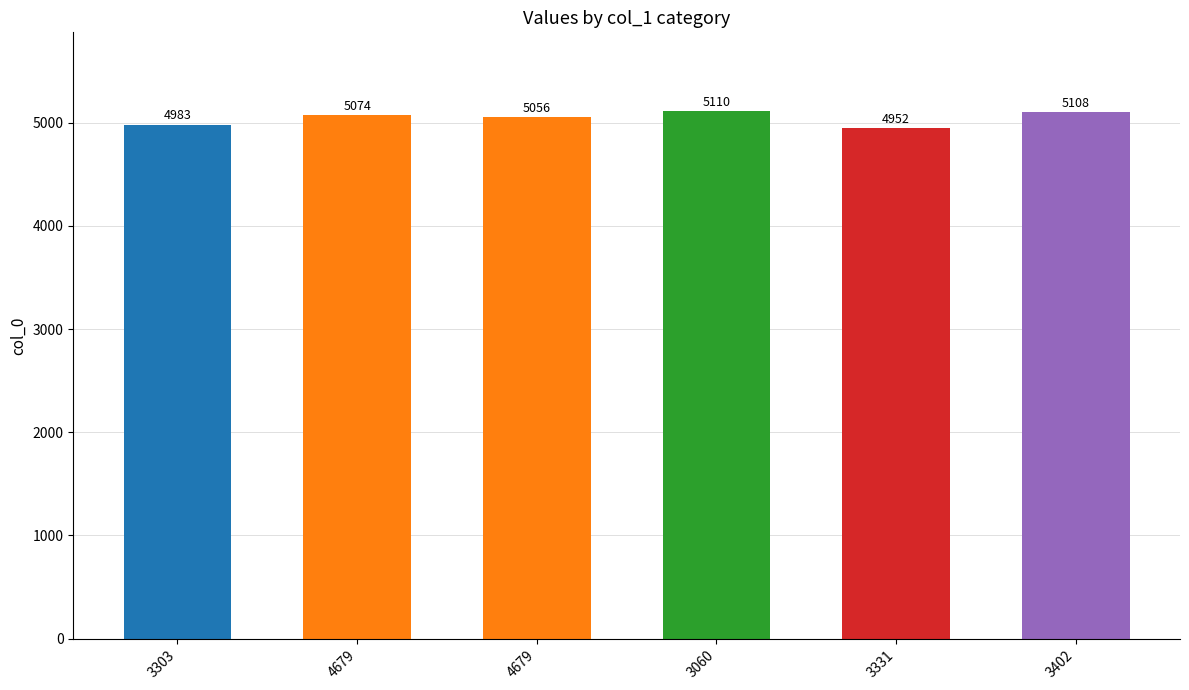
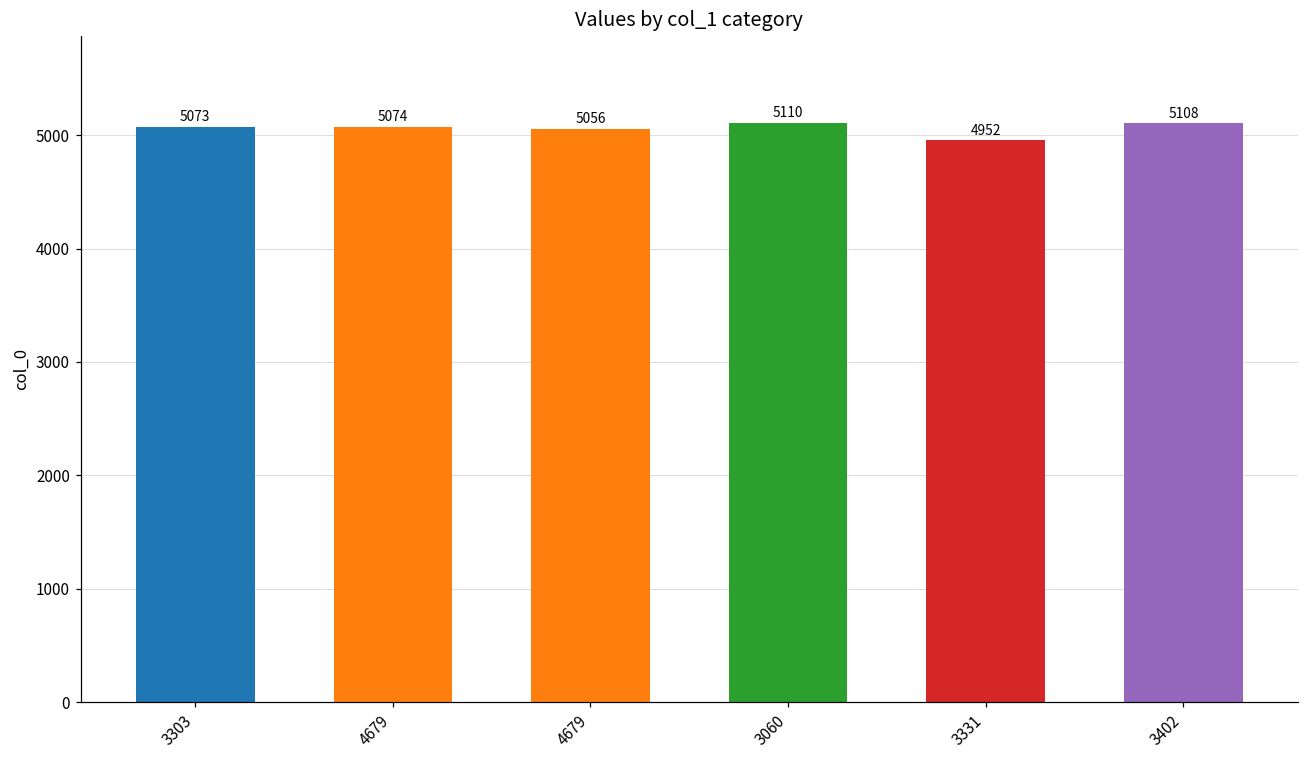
  {
-   "3303": 4983,
+   "3303": 5073,
    "3060": 5110,
    "3331": 4952,
    "3402": 5108
  }
